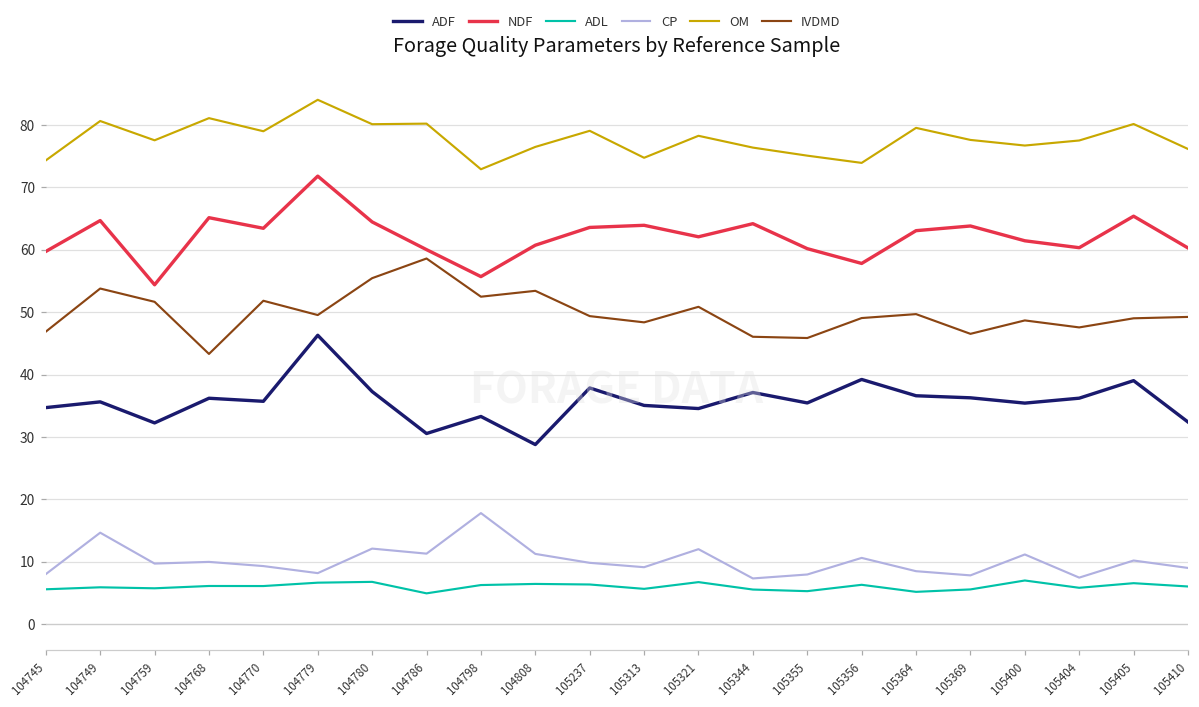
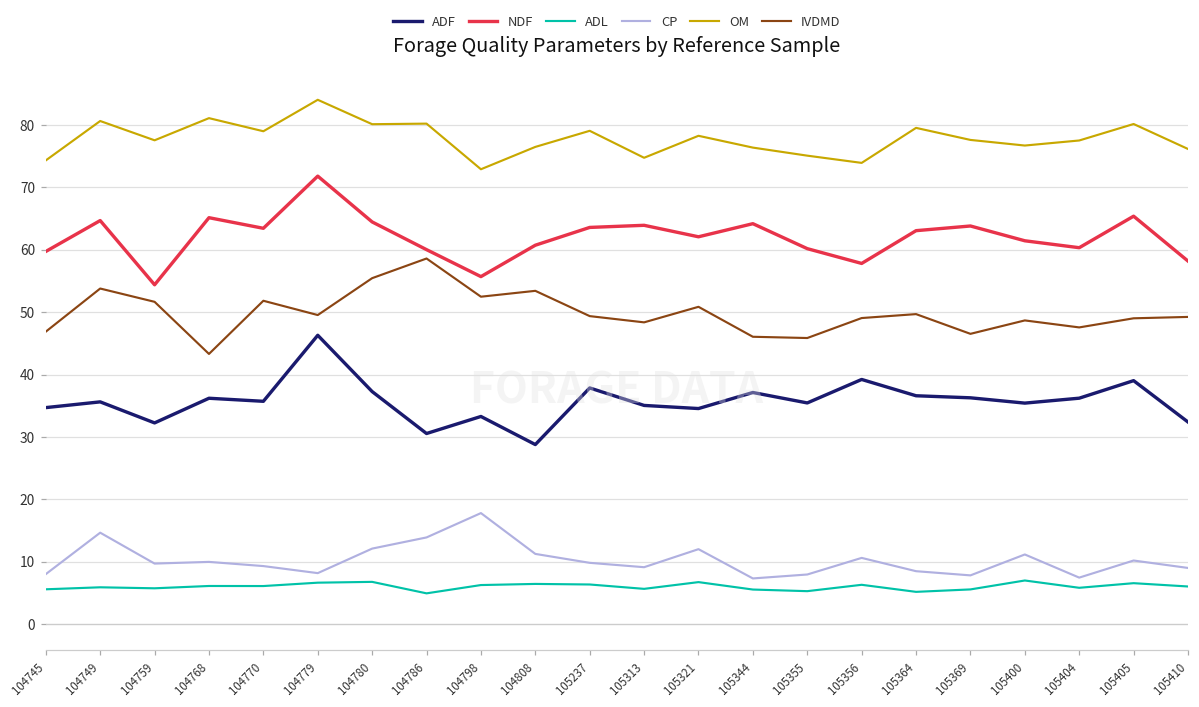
  {
    "ADF": {
      "104745": 35,
      "104749": 36,
      "104759": 32,
      "104768": 36,
      "104770": 36,
      "104779": 46,
      "104780": 37,
      "104786": 31,
      "104798": 33,
      "104808": 29,
      "105237": 38,
      "105313": 35,
      "105321": 35,
      "105344": 37,
      "105355": 35,
      "105356": 39,
      "105364": 37,
      "105369": 36,
      "105400": 35,
      "105404": 36,
      "105405": 39,
      "105410": 32
    },
    "NDF": {
      "104745": 60,
      "104749": 65,
      "104759": 54,
      "104768": 65,
      "104770": 63,
      "104779": 72,
      "104780": 64,
      "104786": 60,
      "104798": 56,
      "104808": 61,
      "105237": 64,
      "105313": 64,
      "105321": 62,
      "105344": 64,
      "105355": 60,
      "105356": 58,
      "105364": 63,
      "105369": 64,
      "105400": 61,
      "105404": 60,
      "105405": 65,
-     "105410": 60
+     "105410": 58
    },
    "ADL": {
      "104745": 6,
      "104749": 6,
      "104759": 6,
      "104768": 6,
      "104770": 6,
      "104779": 7,
      "104780": 7,
      "104786": 5,
      "104798": 6,
      "104808": 6,
      "105237": 6,
      "105313": 6,
      "105321": 7,
      "105344": 6,
      "105355": 5,
      "105356": 6,
      "105364": 5,
      "105369": 6,
      "105400": 7,
      "105404": 6,
      "105405": 7,
      "105410": 6
    },
    "CP": {
      "104745": 8,
      "104749": 15,
      "104759": 10,
      "104768": 10,
      "104770": 9,
      "104779": 8,
      "104780": 12,
-     "104786": 11,
+     "104786": 14,
      "104798": 18,
      "104808": 11,
      "105237": 10,
      "105313": 9,
      "105321": 12,
      "105344": 7,
      "105355": 8,
      "105356": 11,
      "105364": 8,
      "105369": 8,
      "105400": 11,
      "105404": 7,
      "105405": 10,
      "105410": 9
    },
    "OM": {
      "104745": 74,
      "104749": 81,
      "104759": 78,
      "104768": 81,
      "104770": 79,
      "104779": 84,
      "104780": 80,
      "104786": 80,
      "104798": 73,
      "104808": 76,
      "105237": 79,
      "105313": 75,
      "105321": 78,
      "105344": 76,
      "105355": 75,
      "105356": 74,
      "105364": 80,
      "105369": 78,
      "105400": 77,
      "105404": 78,
      "105405": 80,
      "105410": 76
    },
    "IVDMD": {
      "104745": 47,
      "104749": 54,
      "104759": 52,
      "104768": 43,
      "104770": 52,
      "104779": 50,
      "104780": 55,
      "104786": 59,
      "104798": 52,
      "104808": 53,
      "105237": 49,
      "105313": 48,
      "105321": 51,
      "105344": 46,
      "105355": 46,
      "105356": 49,
      "105364": 50,
      "105369": 47,
      "105400": 49,
      "105404": 48,
      "105405": 49,
      "105410": 49
    }
  }
